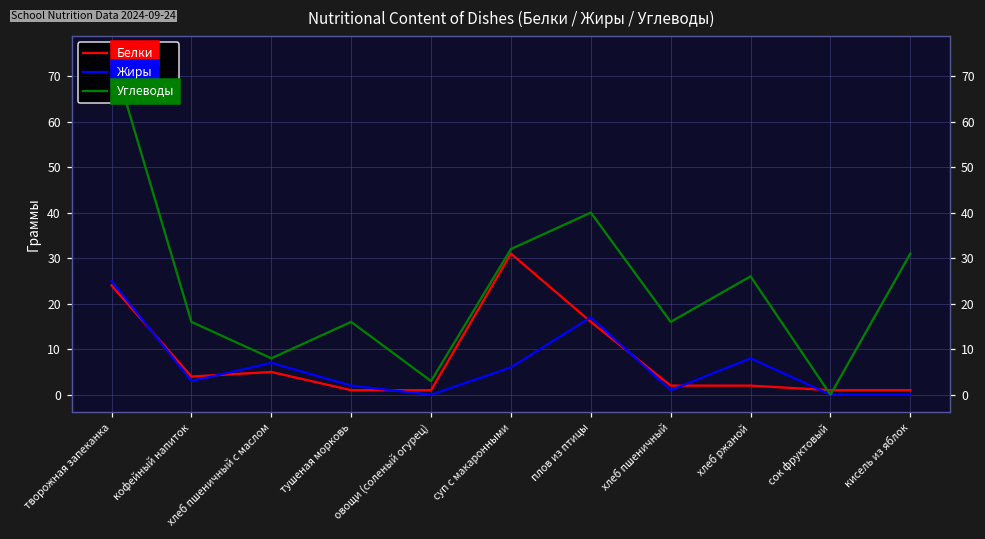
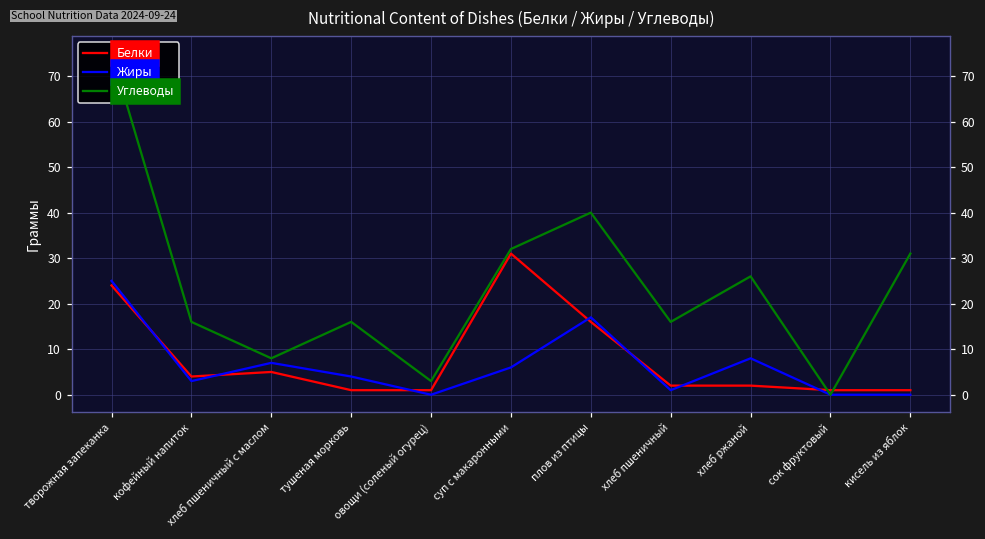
  {
    "Белки": {
      "творожная запеканка": 24,
      "кофейный напиток": 4,
      "хлеб пшеничный с маслом": 5,
      "тушеная морковь": 1,
      "овощи (соленый огурец)": 1,
      "суп с макаронными": 31,
      "плов из птицы": 16,
      "хлеб пшеничный": 2,
      "хлеб ржаной": 2,
      "сок фруктовый": 1,
      "кисель из яблок": 1
    },
    "Жиры": {
      "творожная запеканка": 25,
      "кофейный напиток": 3,
      "хлеб пшеничный с маслом": 7,
-     "тушеная морковь": 2,
+     "тушеная морковь": 4,
      "овощи (соленый огурец)": 0,
      "суп с макаронными": 6,
      "плов из птицы": 17,
      "хлеб пшеничный": 1,
      "хлеб ржаной": 8,
      "кисель из яблок": 0
    },
    "Углеводы": {
      "кофейный напиток": 16,
      "хлеб пшеничный с маслом": 8,
      "тушеная морковь": 16,
      "овощи (соленый огурец)": 3,
      "суп с макаронными": 32,
      "плов из птицы": 40,
      "хлеб пшеничный": 16,
      "хлеб ржаной": 26,
      "кисель из яблок": 31
    }
  }
